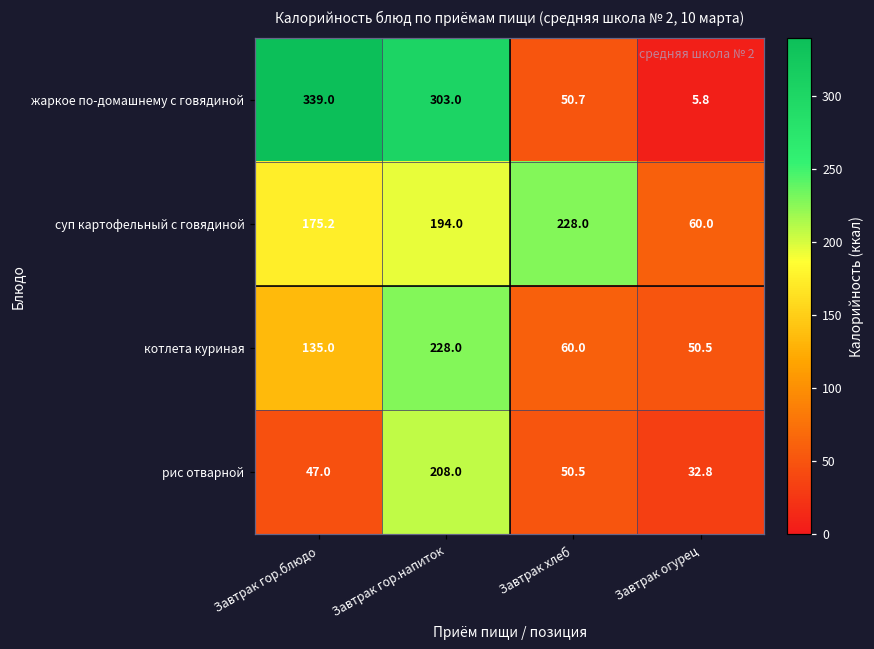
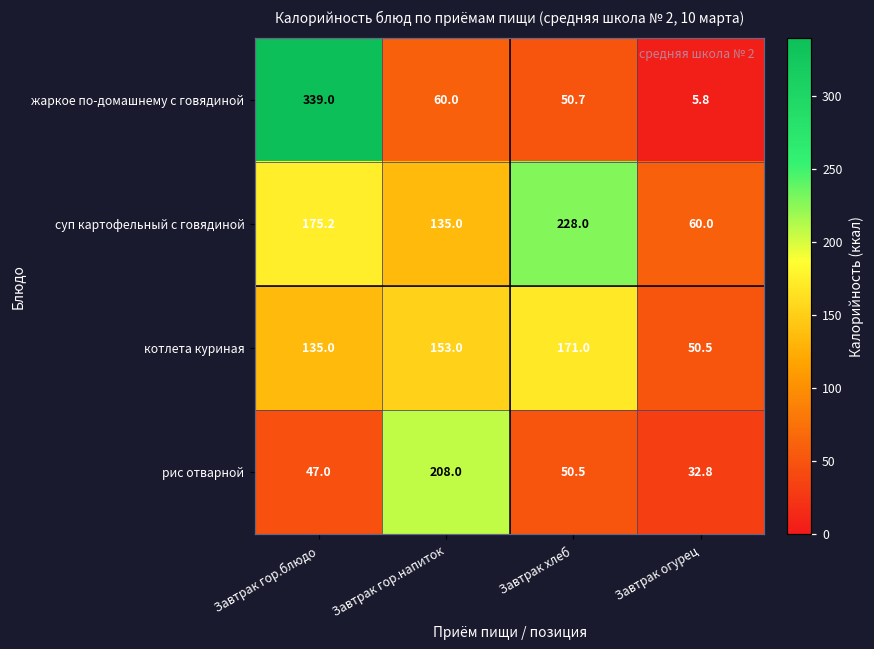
  {
    "жаркое по-домашнему с говядиной": {
      "Завтрак гор.блюдо": 339.0,
-     "Завтрак гор.напиток": 303.0,
+     "Завтрак гор.напиток": 60.0,
      "Завтрак хлеб": 50.7
    },
    "суп картофельный с говядиной": {
      "Завтрак гор.блюдо": 175.2,
-     "Завтрак гор.напиток": 194.0,
+     "Завтрак гор.напиток": 135.0,
      "Завтрак хлеб": 228.0,
      "Завтрак огурец": 60.0
    },
    "котлета куриная": {
      "Завтрак гор.блюдо": 135.0,
-     "Завтрак гор.напиток": 228.0,
-     "Завтрак хлеб": 60.0,
+     "Завтрак гор.напиток": 153.0,
+     "Завтрак хлеб": 171.0,
      "Завтрак огурец": 50.5
    },
    "рис отварной": {
      "Завтрак гор.блюдо": 47.0,
      "Завтрак гор.напиток": 208.0,
      "Завтрак хлеб": 50.5,
      "Завтрак огурец": 32.8
    }
  }
